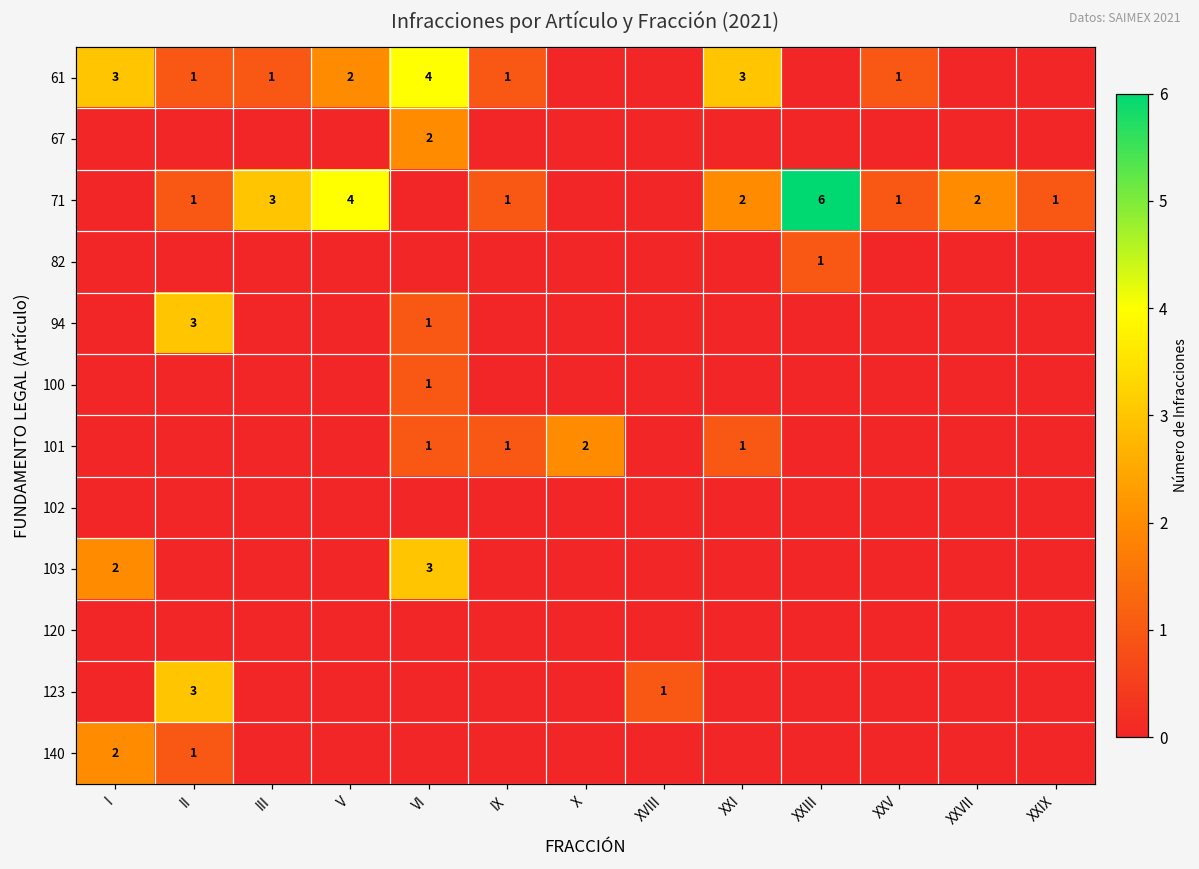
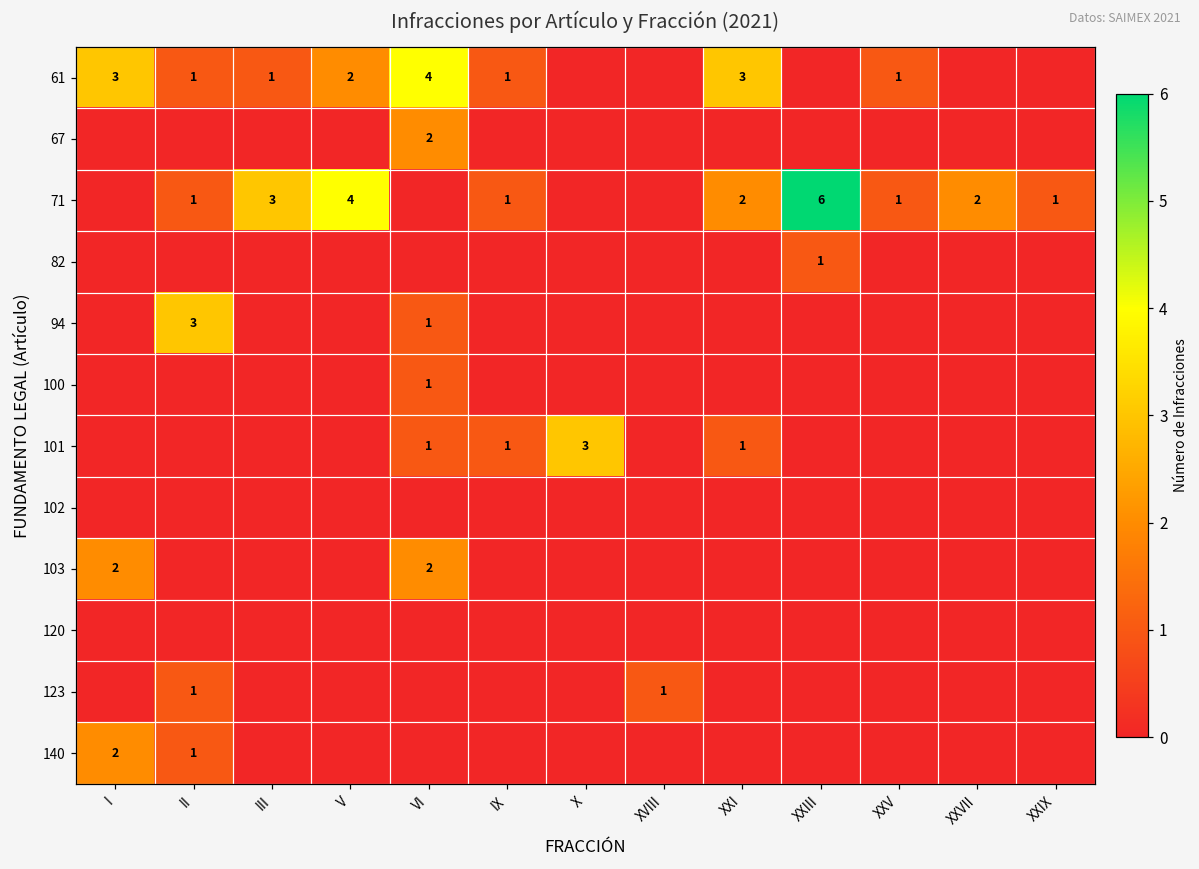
  {
    "61": {
      "I": 3,
      "II": 1,
      "III": 1,
      "V": 2,
      "VI": 4,
      "IX": 1,
      "XXI": 3,
      "XXV": 1
    },
    "67": {
      "VI": 2
    },
    "71": {
      "II": 1,
      "III": 3,
      "V": 4,
      "IX": 1,
      "XXI": 2,
      "XXIII": 6,
      "XXV": 1,
      "XXVII": 2,
      "XXIX": 1
    },
    "82": {
      "XXIII": 1
    },
    "94": {
      "II": 3,
      "VI": 1
    },
    "100": {
      "VI": 1
    },
    "101": {
      "VI": 1,
      "IX": 1,
-     "X": 2,
+     "X": 3,
      "XXI": 1
    },
    "103": {
      "I": 2,
-     "VI": 3
+     "VI": 2
    },
    "123": {
-     "II": 3,
+     "II": 1,
      "XVIII": 1
    },
    "140": {
      "I": 2,
      "II": 1
    }
  }
